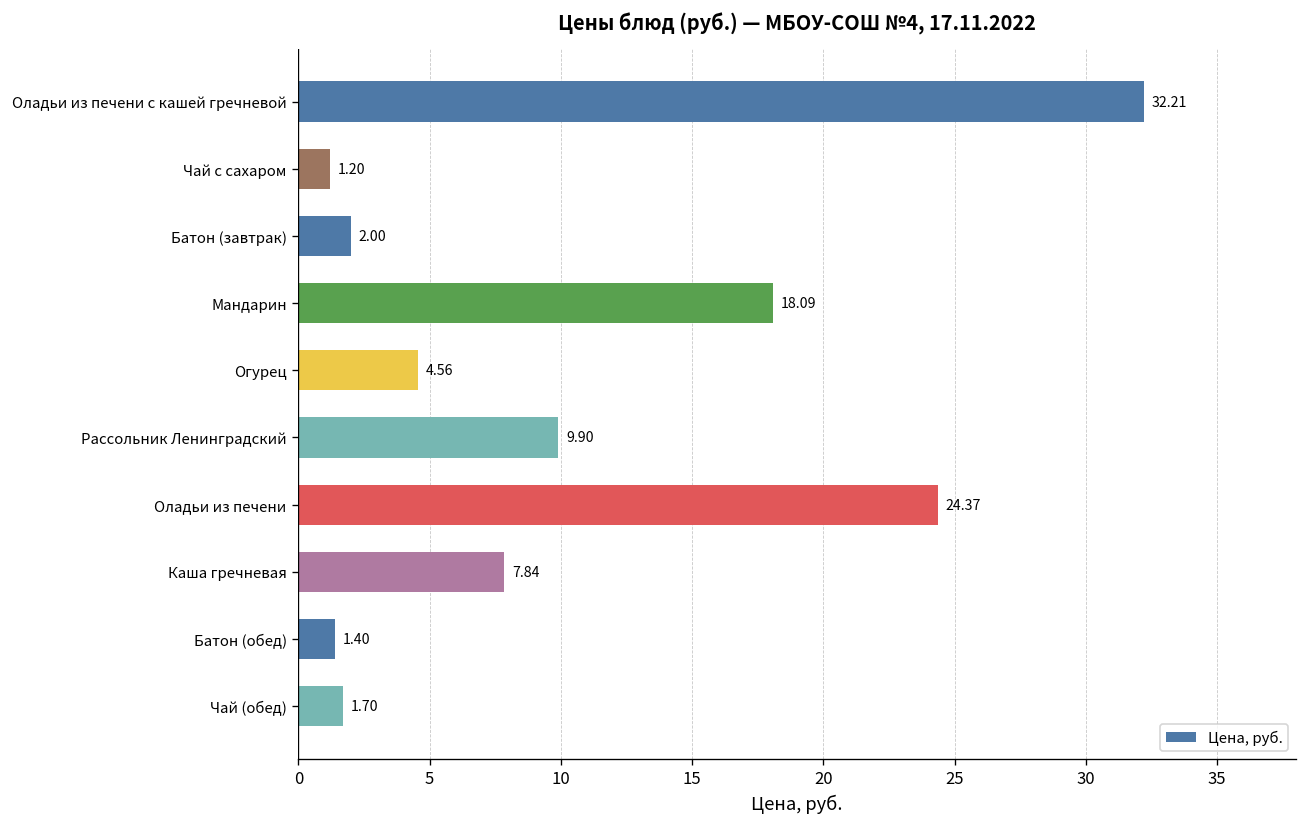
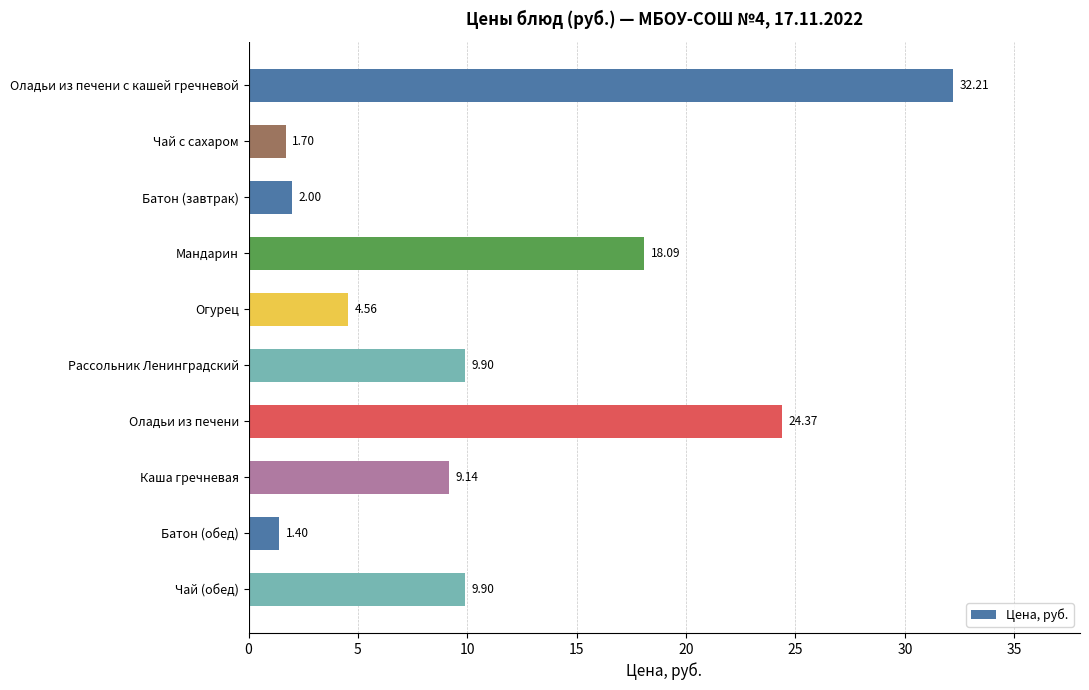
  {
    "Оладьи из печени с кашей гречневой": 32.21,
-   "Чай с сахаром": 1.20,
+   "Чай с сахаром": 1.70,
    "Батон (завтрак)": 2.00,
    "Мандарин": 18.09,
    "Огурец": 4.56,
    "Рассольник Ленинградский": 9.90,
    "Оладьи из печени": 24.37,
-   "Каша гречневая": 7.84,
+   "Каша гречневая": 9.14,
    "Батон (обед)": 1.40,
-   "Чай (обед)": 1.70
+   "Чай (обед)": 9.90
  }
